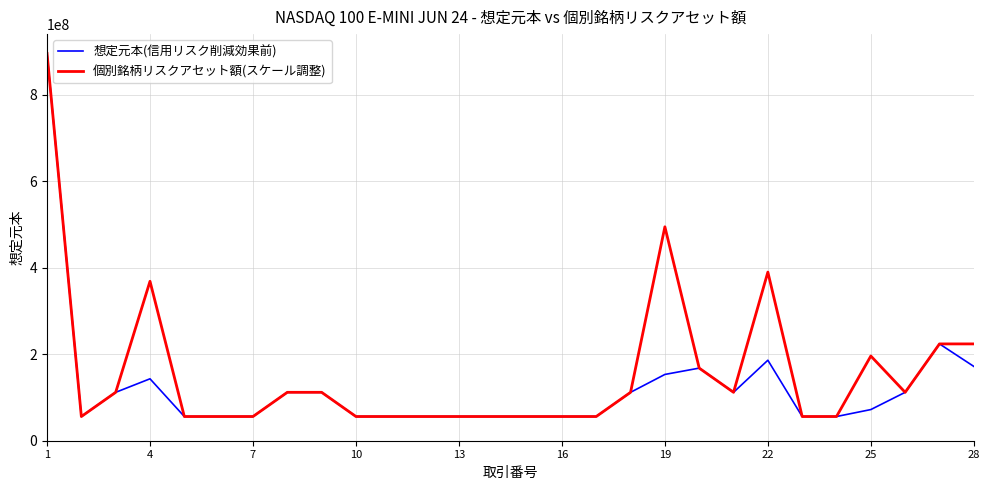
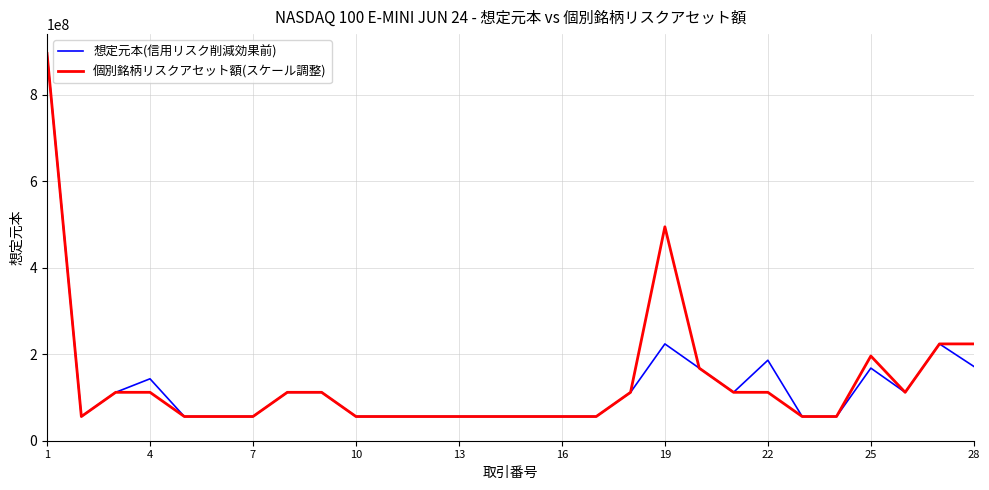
  {
    "想定元本(信用リスク削減効果前)": {
      "4": 140000000,
-     "19": 150000000,
+     "19": 220000000,
      "22": 190000000,
-     "25": 70000000,
+     "25": 170000000,
      "28": 170000000
    },
    "個別銘柄リスクアセット額(スケール調整)": {
-     "4": 370000000,
+     "4": 110000000,
      "19": 490000000,
-     "22": 390000000,
+     "22": 110000000,
      "25": 200000000,
      "28": 220000000
    }
  }
